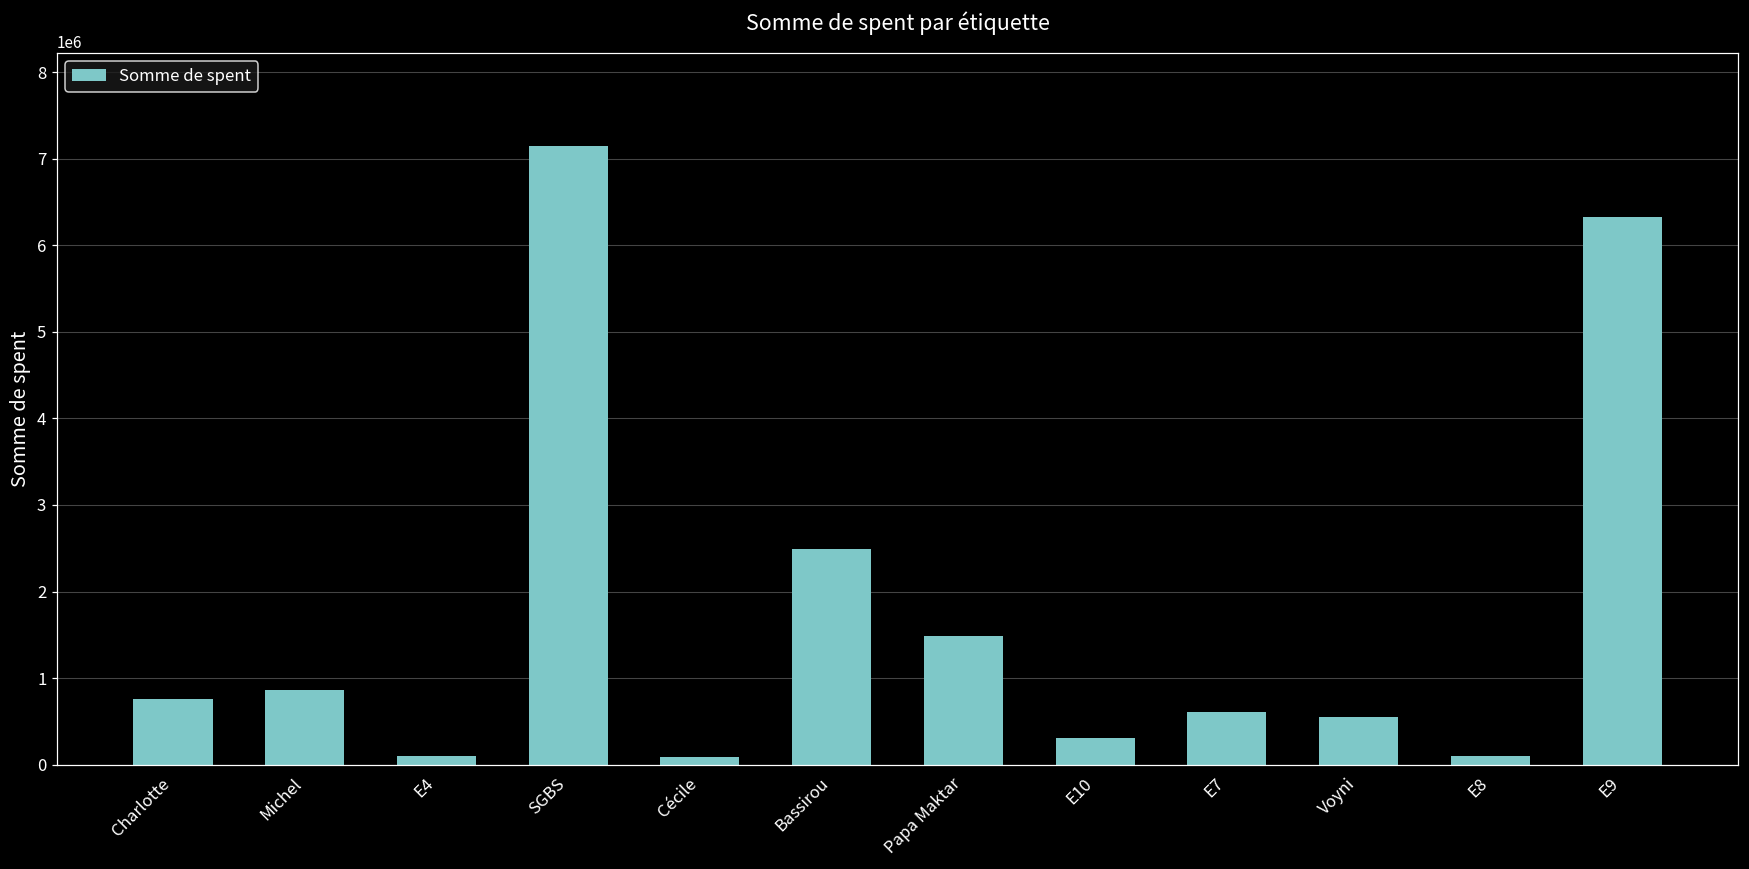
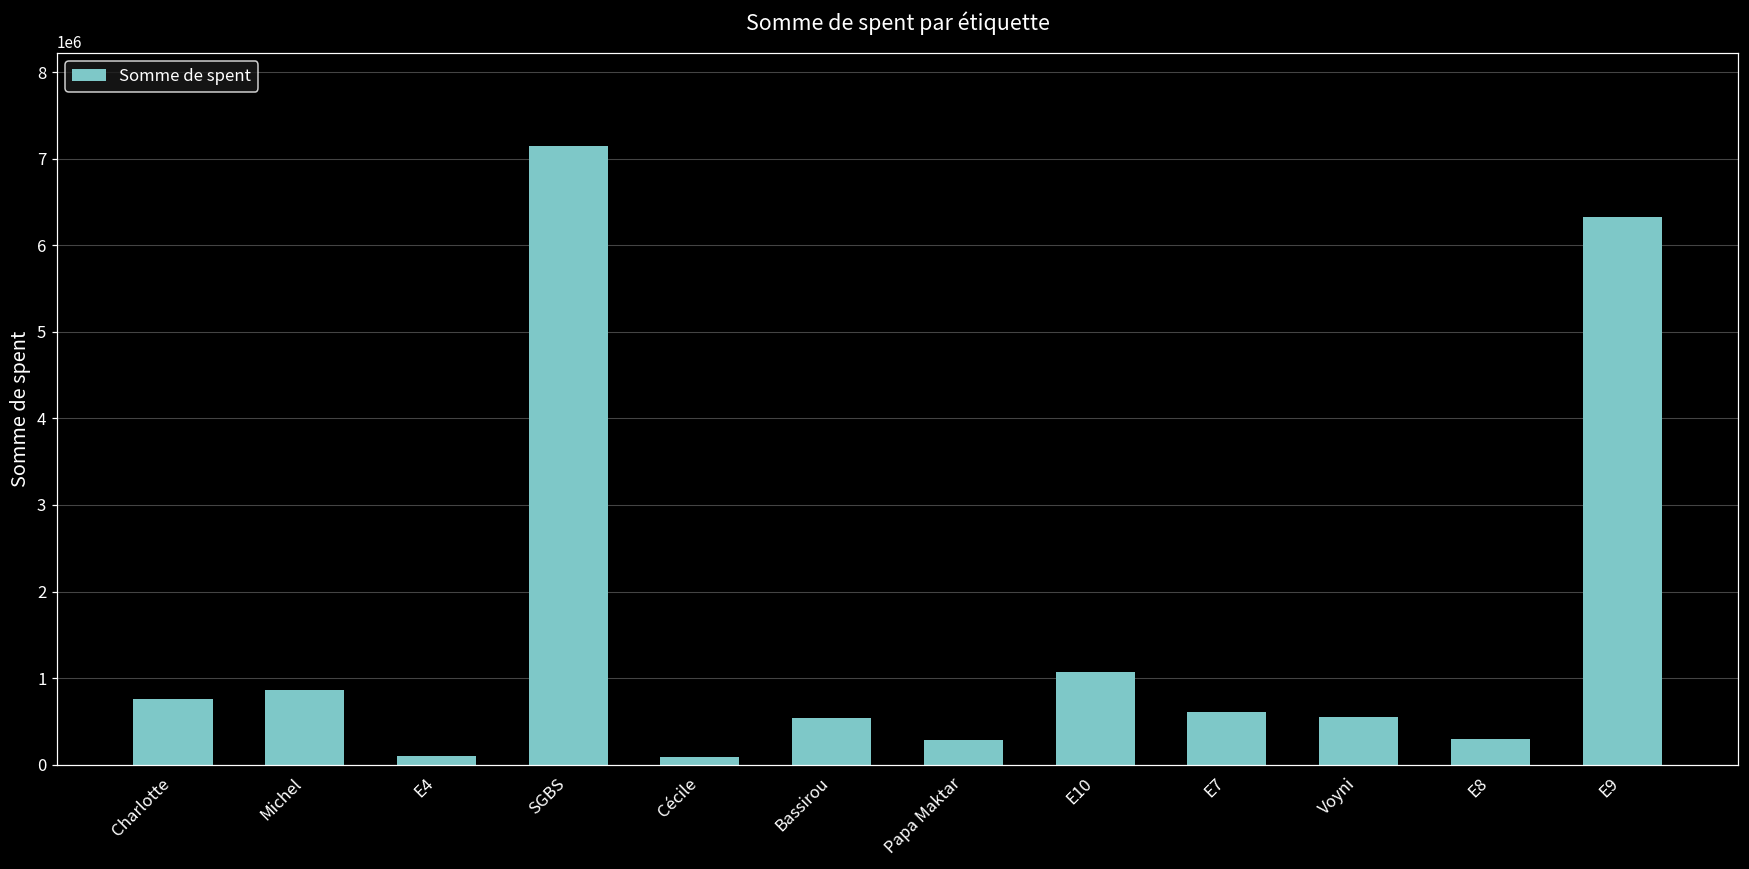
  {
    "Charlotte": 800000,
    "Michel": 900000,
    "E4": 100000,
    "SGBS": 7100000,
    "Cécile": 100000,
-   "Bassirou": 2500000,
-   "Papa Maktar": 1500000,
-   "E10": 300000,
+   "Bassirou": 500000,
+   "Papa Maktar": 300000,
+   "E10": 1100000,
    "E7": 600000,
    "Voyni": 600000,
-   "E8": 100000,
+   "E8": 300000,
    "E9": 6300000
  }
